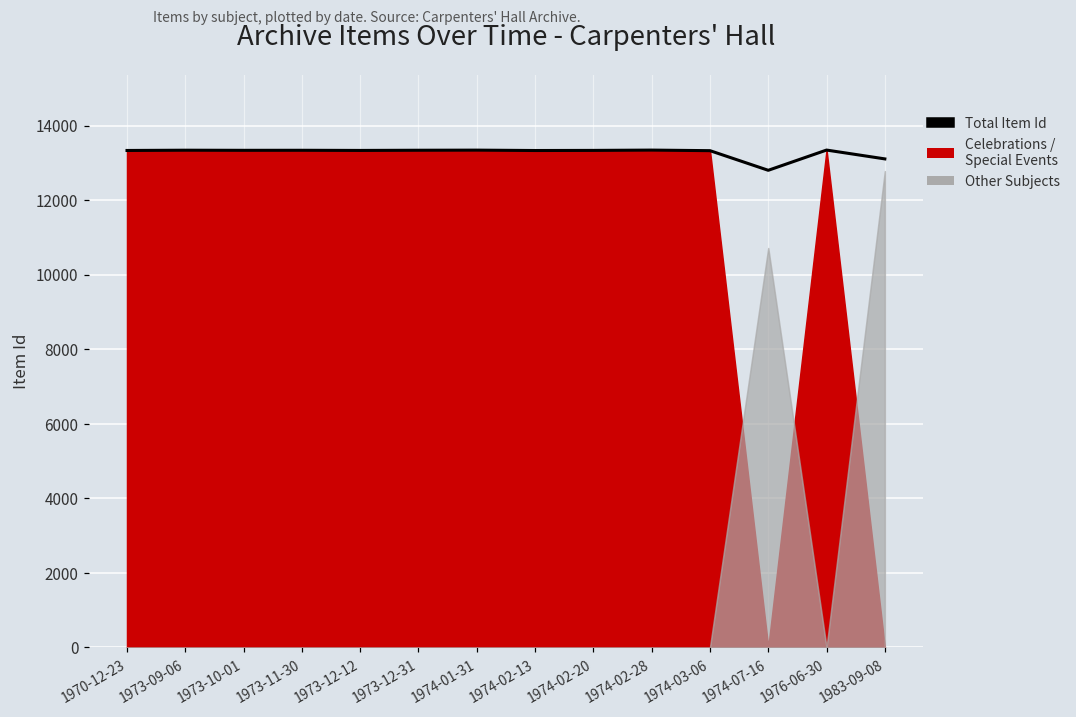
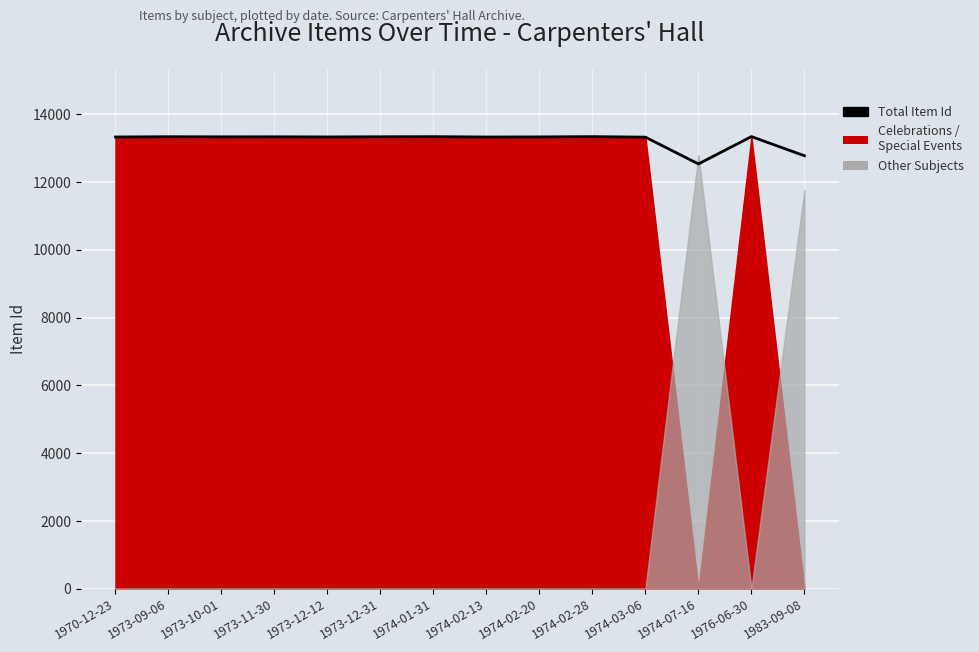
  {
    "Total Item Id": {
-     "1974-07-16": 12800,
-     "1983-09-08": 13100
+     "1974-07-16": 12500,
+     "1983-09-08": 12800
    },
    "Celebrations / Special Events": {
      "1974-07-16": 0,
      "1983-09-08": 0
    },
    "Other Subjects": {
      "1970-12-23": 0,
      "1973-09-06": 0,
      "1973-10-01": 0,
      "1973-11-30": 0,
      "1973-12-12": 0,
      "1973-12-31": 0,
      "1974-01-31": 0,
      "1974-02-13": 0,
      "1974-02-20": 0,
      "1974-02-28": 0,
      "1974-03-06": 0,
-     "1974-07-16": 10700,
+     "1974-07-16": 12800,
      "1976-06-30": 0,
-     "1983-09-08": 12800
+     "1983-09-08": 11800
    }
  }
